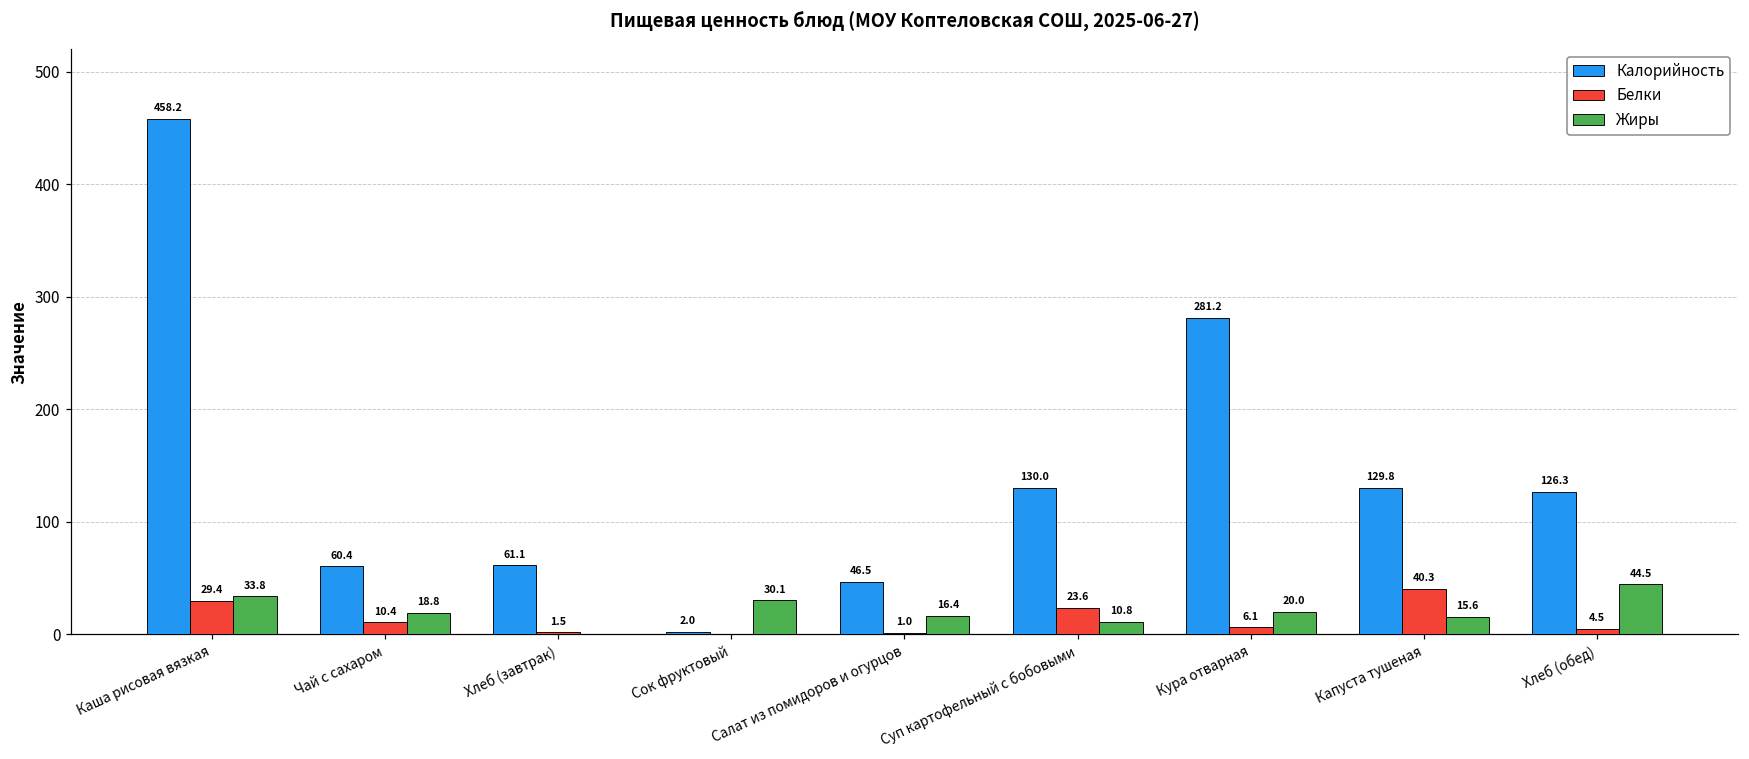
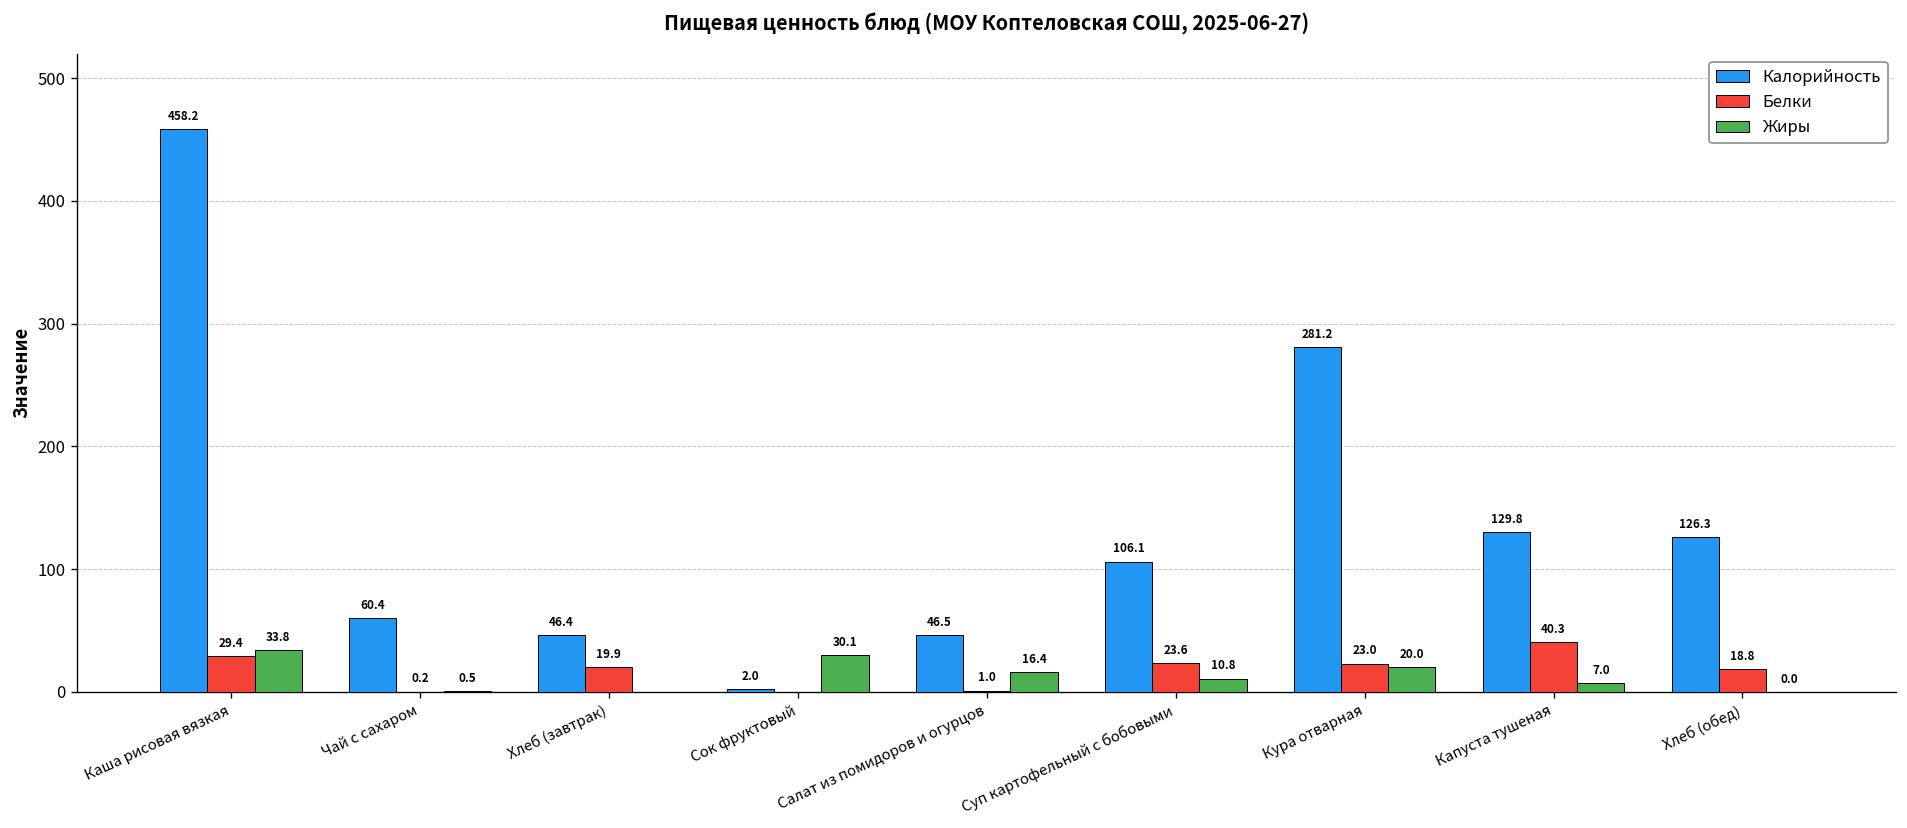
  {
    "Калорийность": {
      "Каша рисовая вязкая": 458.2,
      "Чай с сахаром": 60.4,
-     "Хлеб (завтрак)": 61.1,
+     "Хлеб (завтрак)": 46.4,
      "Сок фруктовый": 2.0,
      "Салат из помидоров и огурцов": 46.5,
-     "Суп картофельный с бобовыми": 130.0,
+     "Суп картофельный с бобовыми": 106.1,
      "Кура отварная": 281.2,
      "Капуста тушеная": 129.8,
      "Хлеб (обед)": 126.3
    },
    "Белки": {
      "Каша рисовая вязкая": 29.4,
-     "Чай с сахаром": 10.4,
-     "Хлеб (завтрак)": 1.5,
+     "Чай с сахаром": 0.2,
+     "Хлеб (завтрак)": 19.9,
      "Салат из помидоров и огурцов": 1.0,
      "Суп картофельный с бобовыми": 23.6,
-     "Кура отварная": 6.1,
+     "Кура отварная": 23.0,
      "Капуста тушеная": 40.3,
-     "Хлеб (обед)": 4.5
+     "Хлеб (обед)": 18.8
    },
    "Жиры": {
      "Каша рисовая вязкая": 33.8,
-     "Чай с сахаром": 18.8,
+     "Чай с сахаром": 0.5,
      "Сок фруктовый": 30.1,
      "Салат из помидоров и огурцов": 16.4,
      "Суп картофельный с бобовыми": 10.8,
      "Кура отварная": 20.0,
-     "Капуста тушеная": 15.6,
-     "Хлеб (обед)": 44.5
+     "Капуста тушеная": 7.0,
+     "Хлеб (обед)": 0.0
    }
  }
